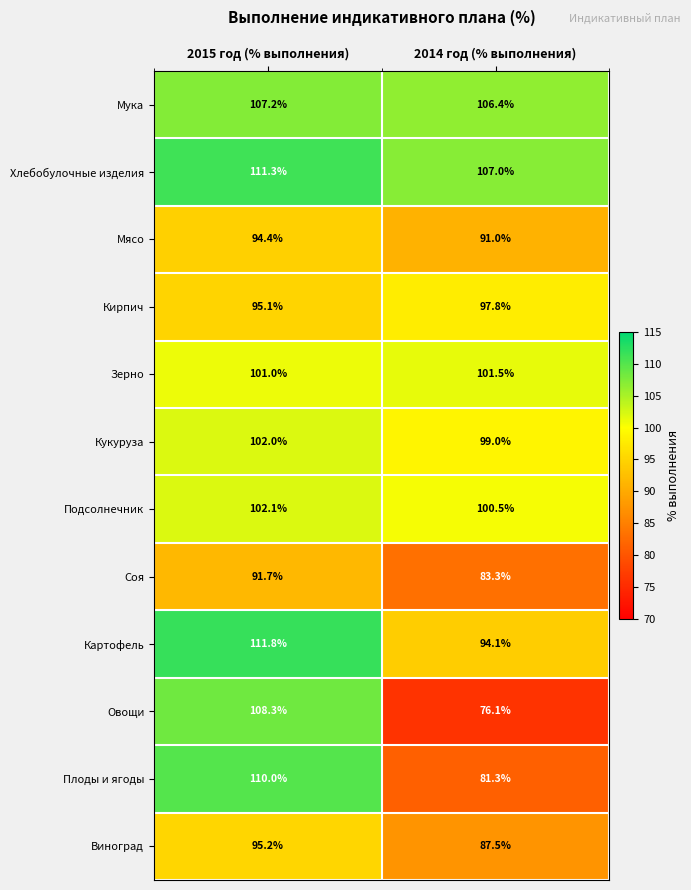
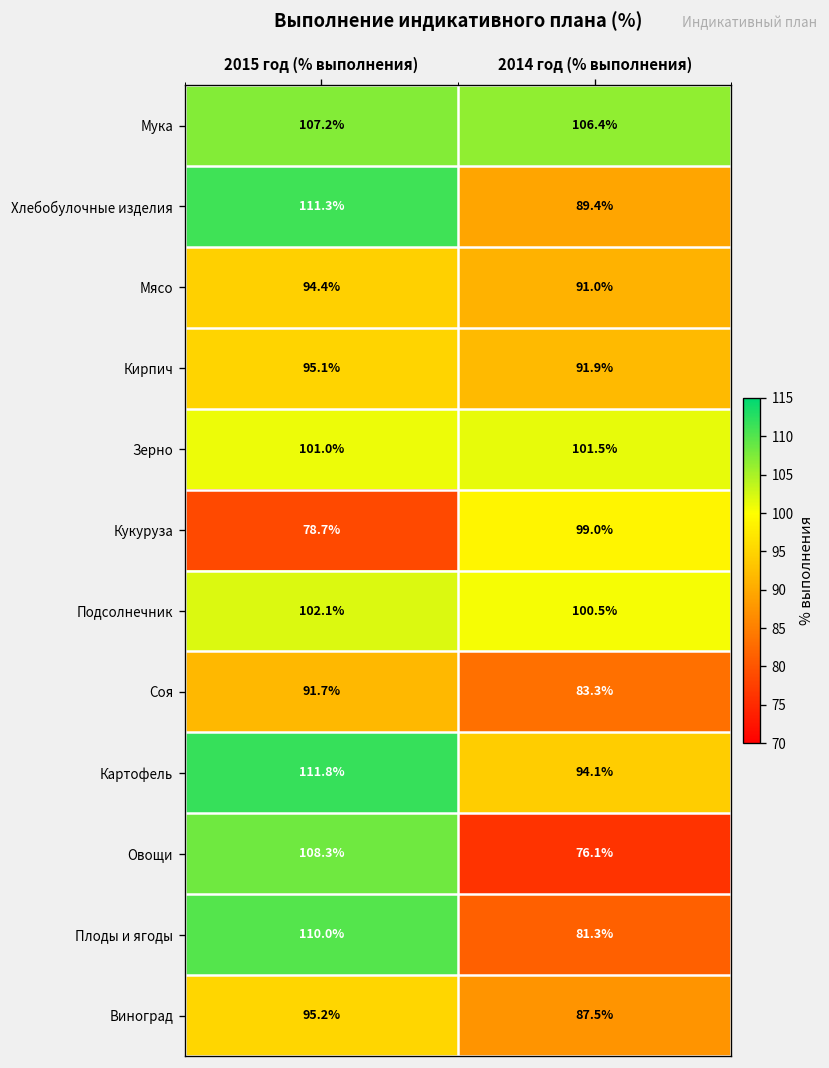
  {
    "Мука": {
      "2015 год (% выполнения)": "107.2%",
      "2014 год (% выполнения)": "106.4%"
    },
    "Хлебобулочные изделия": {
      "2015 год (% выполнения)": "111.3%",
-     "2014 год (% выполнения)": "107.0%"
+     "2014 год (% выполнения)": "89.4%"
    },
    "Мясо": {
      "2015 год (% выполнения)": "94.4%",
      "2014 год (% выполнения)": "91.0%"
    },
    "Кирпич": {
      "2015 год (% выполнения)": "95.1%",
-     "2014 год (% выполнения)": "97.8%"
+     "2014 год (% выполнения)": "91.9%"
    },
    "Зерно": {
      "2015 год (% выполнения)": "101.0%",
      "2014 год (% выполнения)": "101.5%"
    },
    "Кукуруза": {
-     "2015 год (% выполнения)": "102.0%",
+     "2015 год (% выполнения)": "78.7%",
      "2014 год (% выполнения)": "99.0%"
    },
    "Подсолнечник": {
      "2015 год (% выполнения)": "102.1%",
      "2014 год (% выполнения)": "100.5%"
    },
    "Соя": {
      "2015 год (% выполнения)": "91.7%",
      "2014 год (% выполнения)": "83.3%"
    },
    "Картофель": {
      "2015 год (% выполнения)": "111.8%",
      "2014 год (% выполнения)": "94.1%"
    },
    "Овощи": {
      "2015 год (% выполнения)": "108.3%",
      "2014 год (% выполнения)": "76.1%"
    },
    "Плоды и ягоды": {
      "2015 год (% выполнения)": "110.0%",
      "2014 год (% выполнения)": "81.3%"
    },
    "Виноград": {
      "2015 год (% выполнения)": "95.2%",
      "2014 год (% выполнения)": "87.5%"
    }
  }
